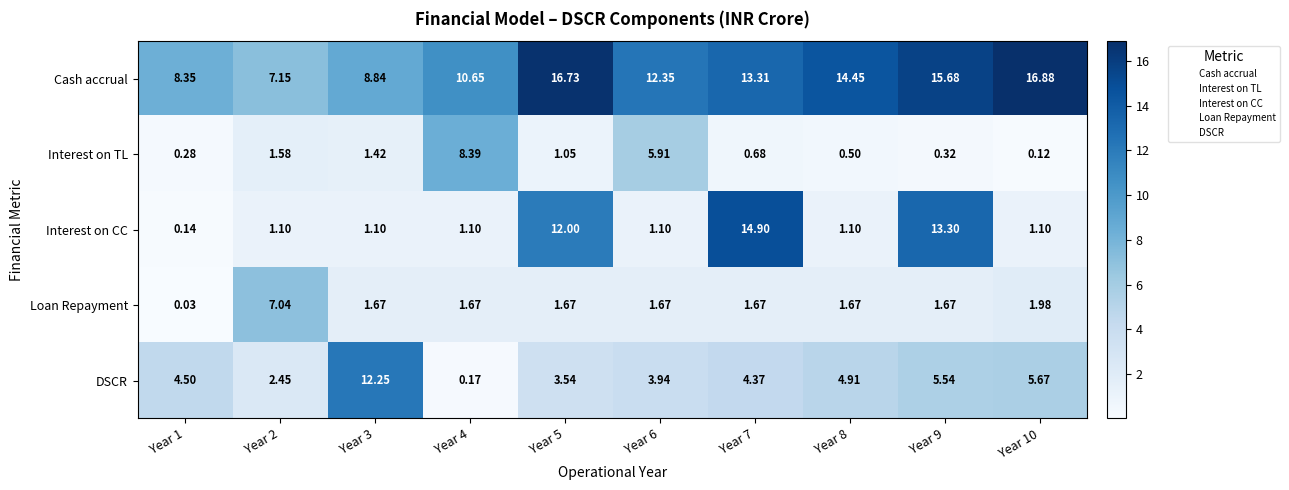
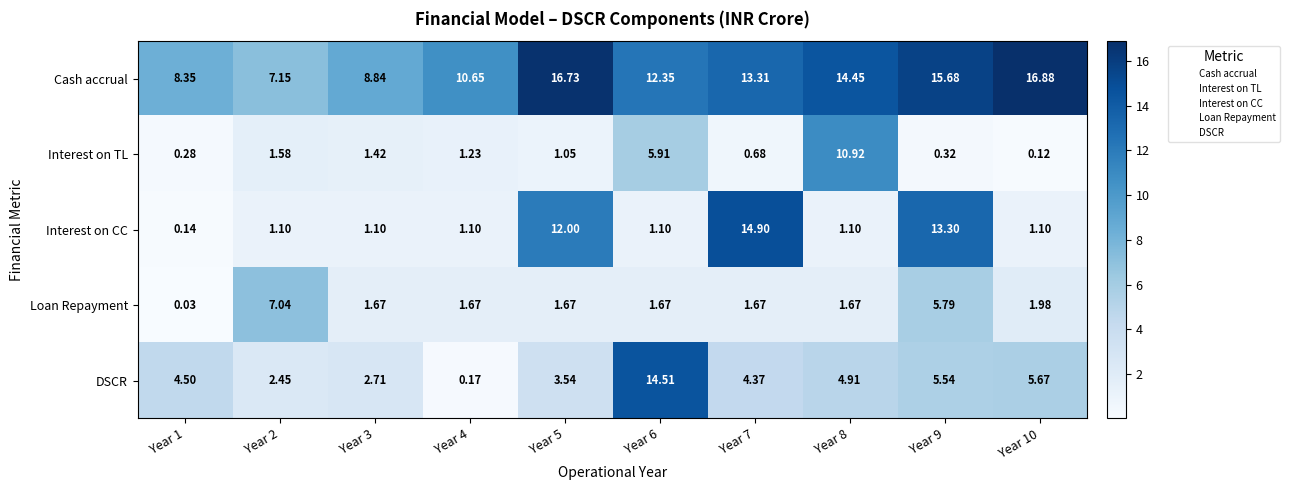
  {
    "Cash accrual": {
      "Year 1": 8.35,
      "Year 2": 7.15,
      "Year 3": 8.84,
      "Year 4": 10.65,
      "Year 5": 16.73,
      "Year 6": 12.35,
      "Year 7": 13.31,
      "Year 8": 14.45,
      "Year 9": 15.68,
      "Year 10": 16.88
    },
    "Interest on TL": {
      "Year 1": 0.28,
      "Year 2": 1.58,
      "Year 3": 1.42,
-     "Year 4": 8.39,
+     "Year 4": 1.23,
      "Year 5": 1.05,
      "Year 6": 5.91,
      "Year 7": 0.68,
-     "Year 8": 0.50,
+     "Year 8": 10.92,
      "Year 9": 0.32,
      "Year 10": 0.12
    },
    "Interest on CC": {
      "Year 1": 0.14,
      "Year 2": 1.10,
      "Year 3": 1.10,
      "Year 4": 1.10,
      "Year 5": 12.00,
      "Year 6": 1.10,
      "Year 7": 14.90,
      "Year 8": 1.10,
      "Year 9": 13.30,
      "Year 10": 1.10
    },
    "Loan Repayment": {
      "Year 1": 0.03,
      "Year 2": 7.04,
      "Year 3": 1.67,
      "Year 4": 1.67,
      "Year 5": 1.67,
      "Year 6": 1.67,
      "Year 7": 1.67,
      "Year 8": 1.67,
-     "Year 9": 1.67,
+     "Year 9": 5.79,
      "Year 10": 1.98
    },
    "DSCR": {
      "Year 1": 4.50,
      "Year 2": 2.45,
-     "Year 3": 12.25,
+     "Year 3": 2.71,
      "Year 4": 0.17,
      "Year 5": 3.54,
-     "Year 6": 3.94,
+     "Year 6": 14.51,
      "Year 7": 4.37,
      "Year 8": 4.91,
      "Year 9": 5.54,
      "Year 10": 5.67
    }
  }
